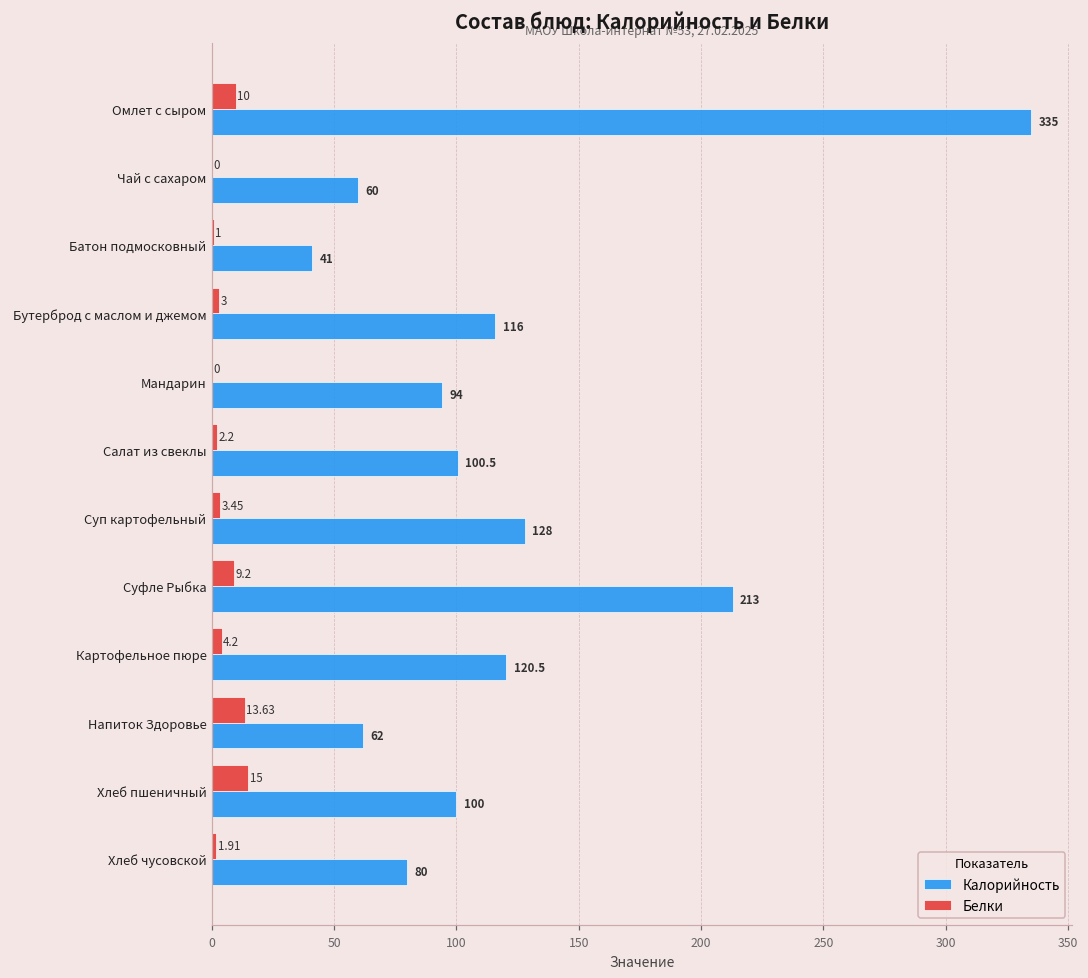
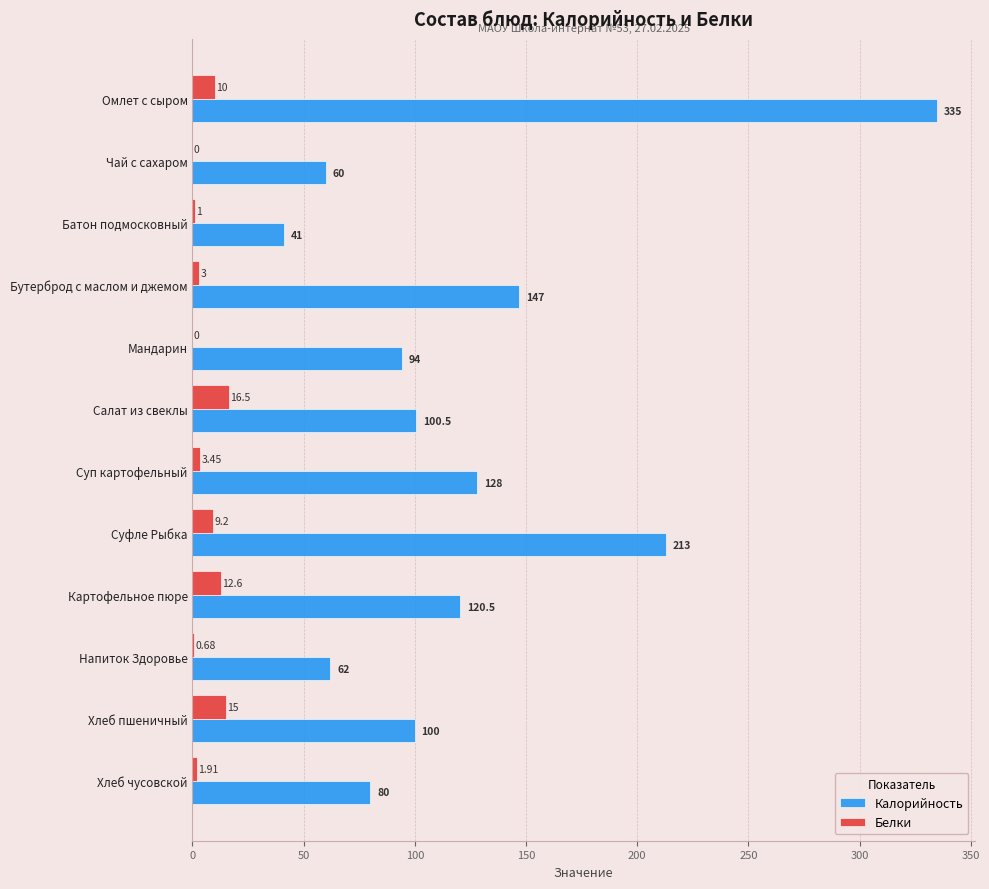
  {
    "Калорийность": {
      "Омлет с сыром": 335,
      "Чай с сахаром": 60,
      "Батон подмосковный": 41,
-     "Бутерброд с маслом и джемом": 116,
+     "Бутерброд с маслом и джемом": 147,
      "Мандарин": 94,
      "Салат из свеклы": 100.5,
      "Суп картофельный": 128,
      "Суфле Рыбка": 213,
      "Картофельное пюре": 120.5,
      "Напиток Здоровье": 62,
      "Хлеб пшеничный": 100,
      "Хлеб чусовской": 80
    },
    "Белки": {
      "Омлет с сыром": 10,
      "Чай с сахаром": 0,
      "Батон подмосковный": 1,
      "Бутерброд с маслом и джемом": 3,
      "Мандарин": 0,
-     "Салат из свеклы": 2.2,
+     "Салат из свеклы": 16.5,
      "Суп картофельный": 3.45,
      "Суфле Рыбка": 9.2,
-     "Картофельное пюре": 4.2,
-     "Напиток Здоровье": 13.63,
+     "Картофельное пюре": 12.6,
+     "Напиток Здоровье": 0.68,
      "Хлеб пшеничный": 15,
      "Хлеб чусовской": 1.91
    }
  }
